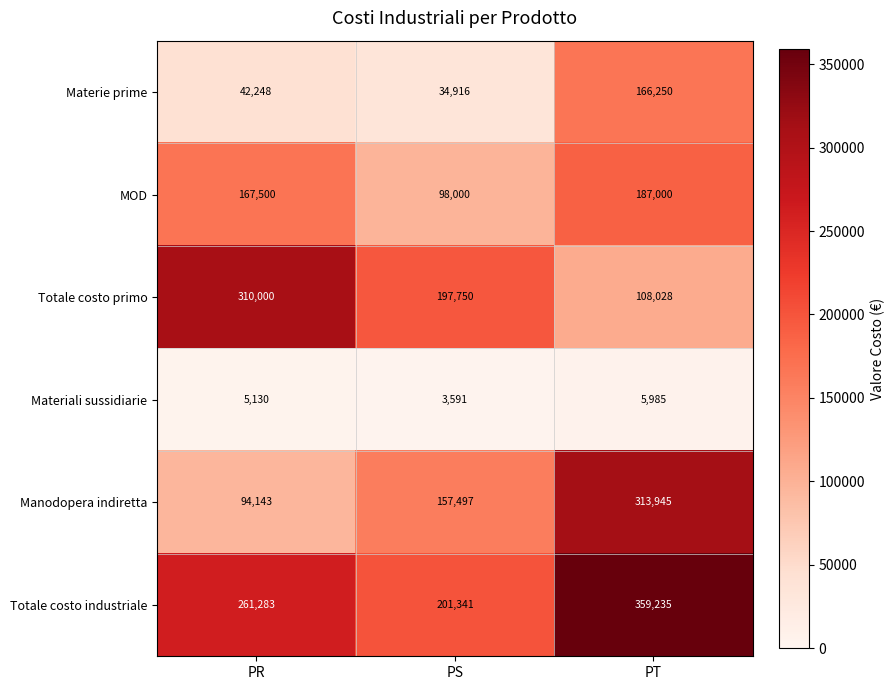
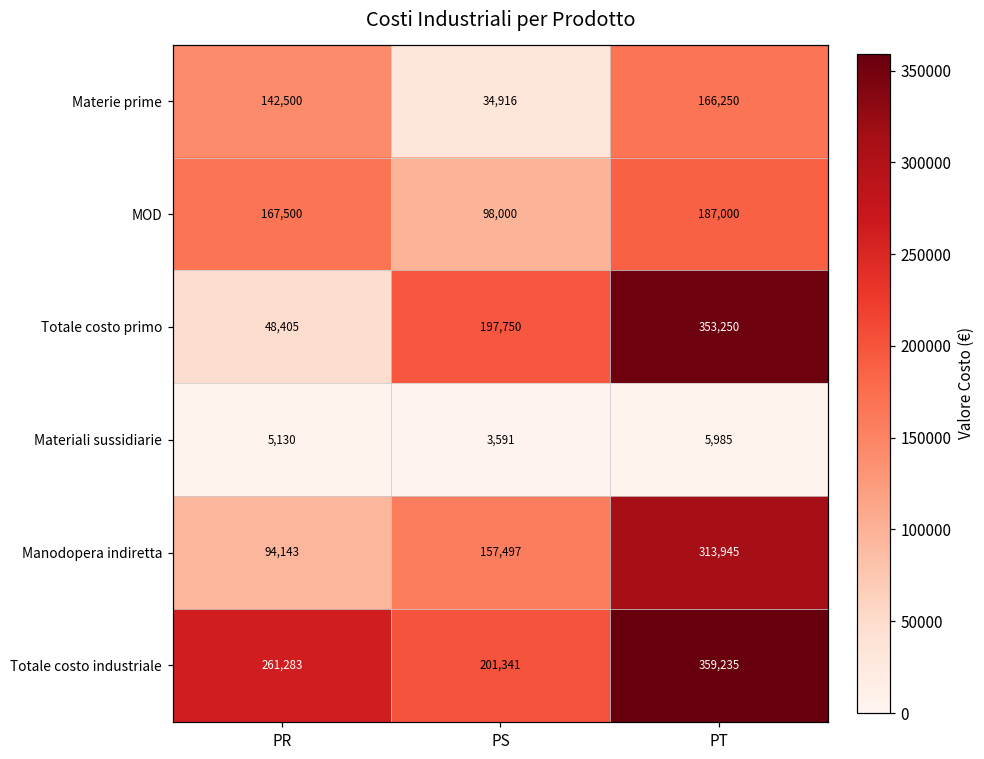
  {
    "Materie prime": {
-     "PR": "42,248",
+     "PR": "142,500",
      "PS": "34,916",
      "PT": "166,250"
    },
    "MOD": {
      "PR": "167,500",
      "PS": "98,000",
      "PT": "187,000"
    },
    "Totale costo primo": {
-     "PR": "310,000",
+     "PR": "48,405",
      "PS": "197,750",
-     "PT": "108,028"
+     "PT": "353,250"
    },
    "Materiali sussidiarie": {
      "PR": "5,130",
      "PS": "3,591",
      "PT": "5,985"
    },
    "Manodopera indiretta": {
      "PR": "94,143",
      "PS": "157,497",
      "PT": "313,945"
    },
    "Totale costo industriale": {
      "PR": "261,283",
      "PS": "201,341",
      "PT": "359,235"
    }
  }
